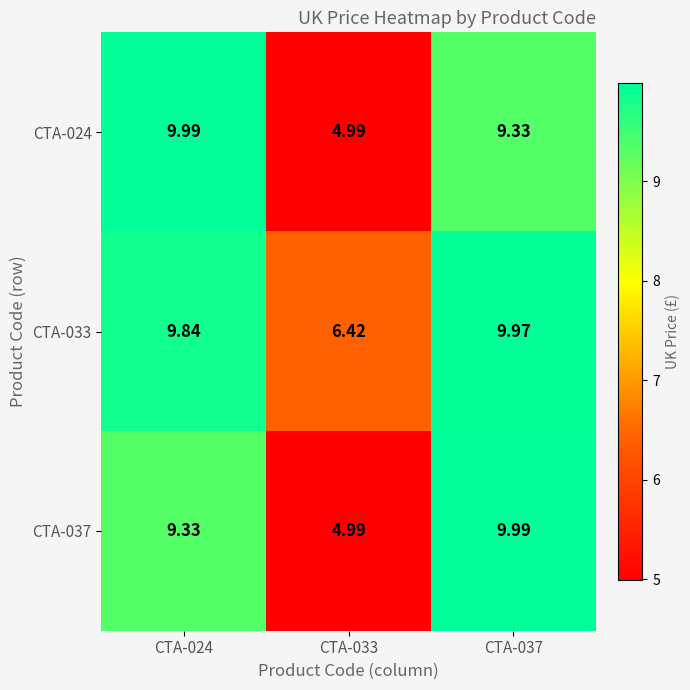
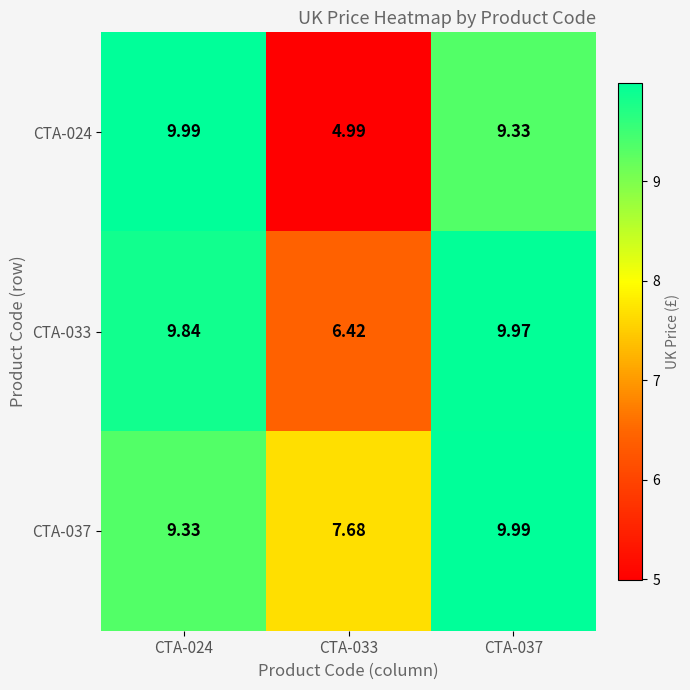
  {
    "CTA-024": {
      "CTA-024": 9.99,
      "CTA-033": 4.99,
      "CTA-037": 9.33
    },
    "CTA-033": {
      "CTA-024": 9.84,
      "CTA-033": 6.42,
      "CTA-037": 9.97
    },
    "CTA-037": {
      "CTA-024": 9.33,
-     "CTA-033": 4.99,
+     "CTA-033": 7.68,
      "CTA-037": 9.99
    }
  }
